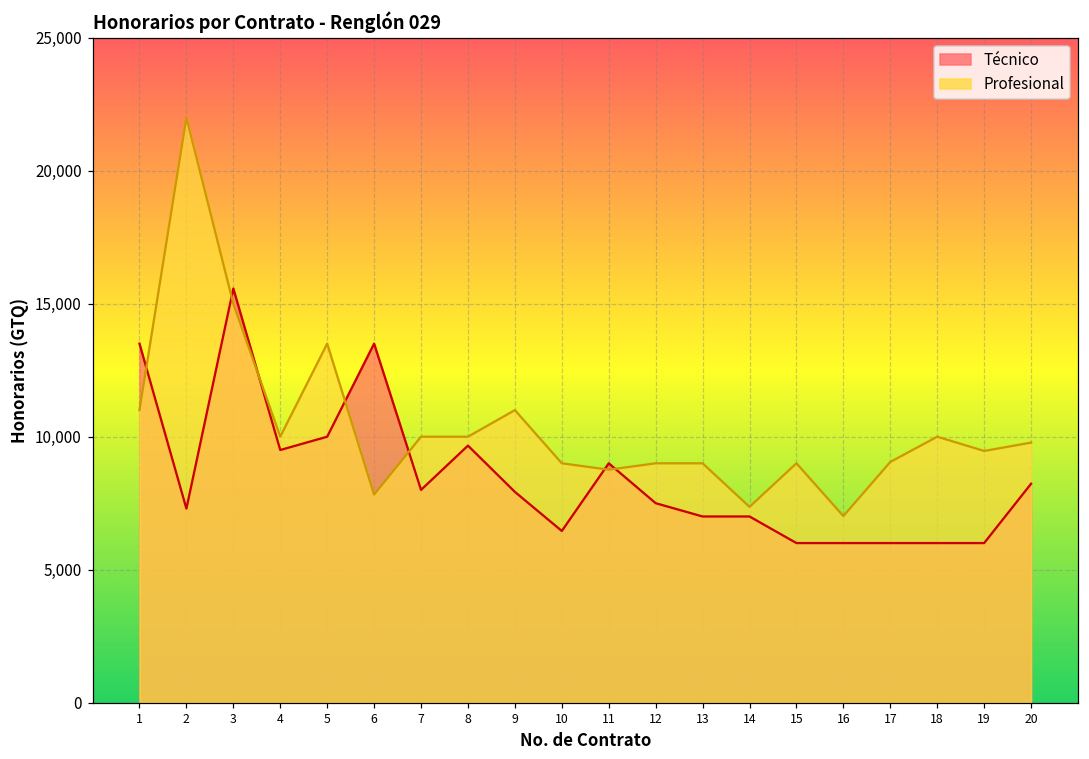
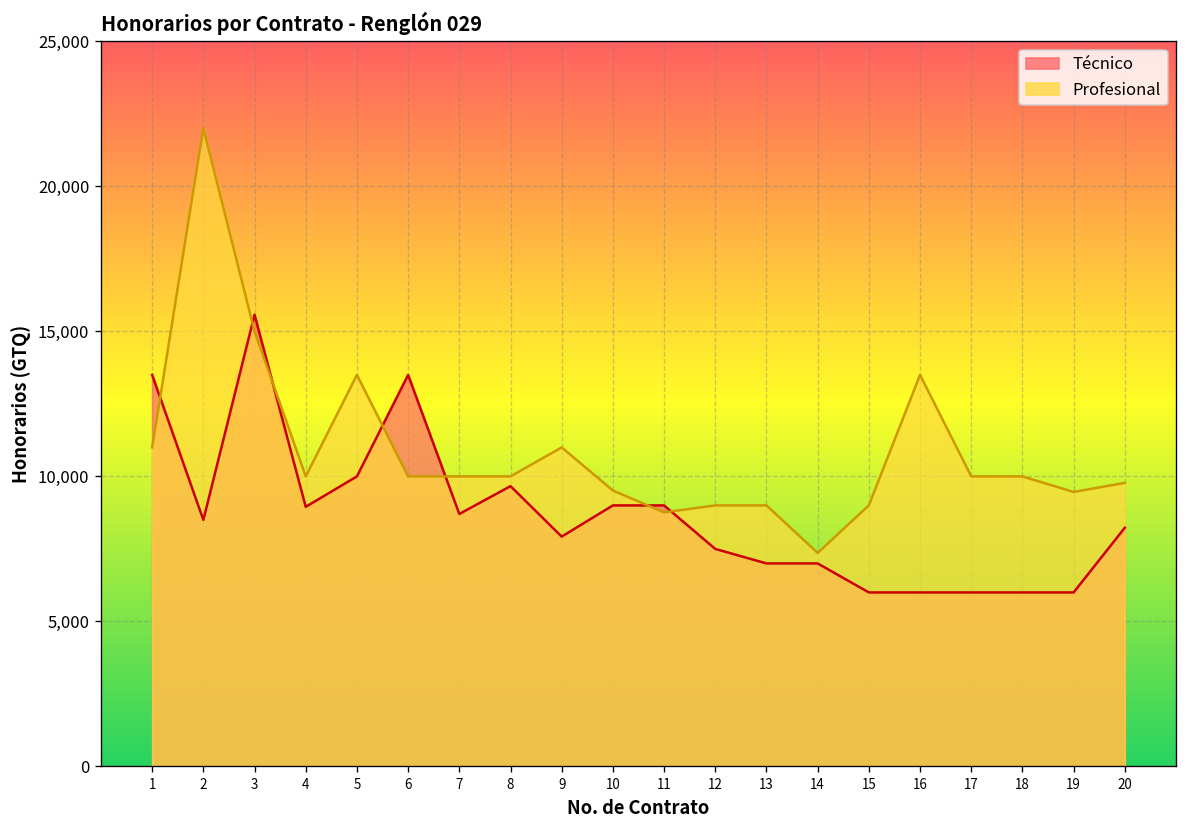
  {
    "Técnico": {
      "1": "13,500",
-     "2": "7,300",
+     "2": "8,500",
      "3": "15,600",
-     "4": "9,500",
+     "4": "9,000",
      "5": "10,000",
      "6": "13,500",
-     "7": "8,000",
+     "7": "8,700",
      "8": "9,700",
      "9": "7,900",
-     "10": "6,500",
+     "10": "9,000",
      "11": "9,000",
      "12": "7,500",
      "13": "7,000",
      "14": "7,000",
      "15": "6,000",
      "16": "6,000",
      "17": "6,000",
      "18": "6,000",
      "19": "6,000",
      "20": "8,200"
    },
    "Profesional": {
      "1": "11,000",
      "2": "22,000",
      "3": "15,000",
      "4": "10,000",
      "5": "13,500",
-     "6": "7,800",
+     "6": "10,000",
      "7": "10,000",
      "8": "10,000",
      "9": "11,000",
-     "10": "9,000",
+     "10": "9,500",
      "11": "8,800",
      "12": "9,000",
      "13": "9,000",
      "14": "7,400",
      "15": "9,000",
-     "16": "7,000",
-     "17": "9,100",
+     "16": "13,500",
+     "17": "10,000",
      "18": "10,000",
      "19": "9,500",
      "20": "9,800"
    }
  }
